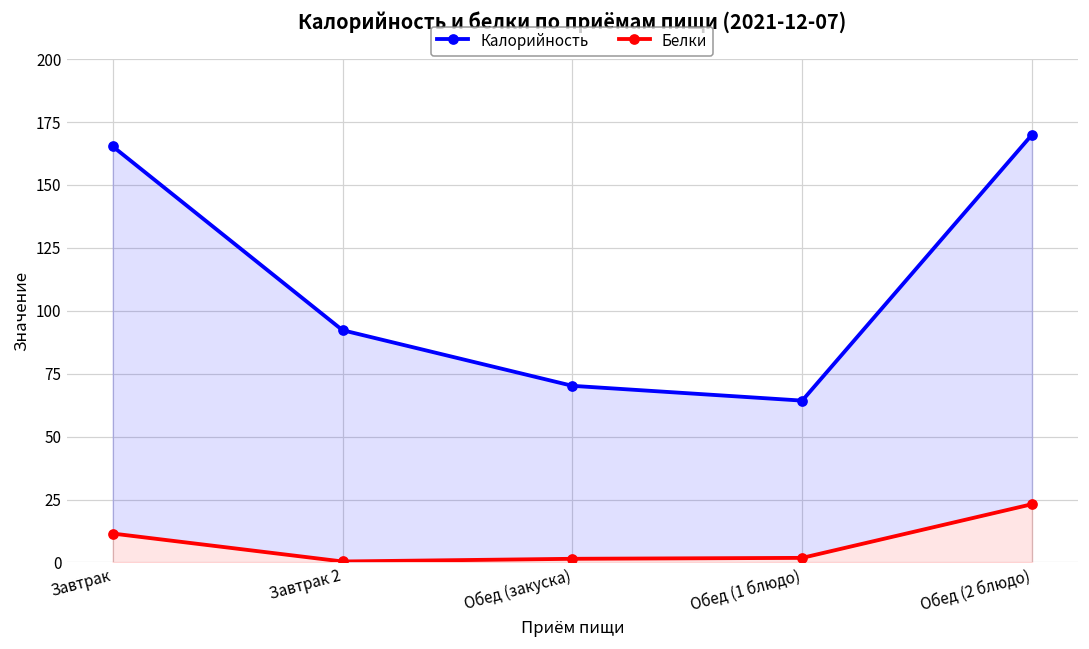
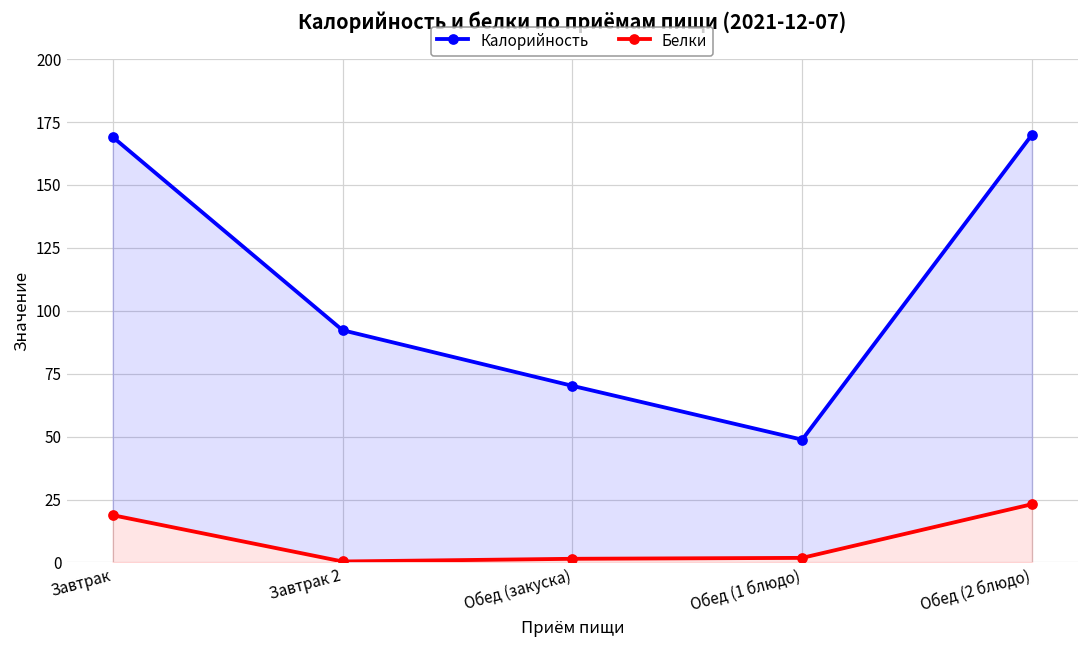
  {
    "Калорийность": {
-     "Завтрак": 165,
+     "Завтрак": 169,
      "Завтрак 2": 92,
      "Обед (закуска)": 70,
-     "Обед (1 блюдо)": 64,
+     "Обед (1 блюдо)": 49,
      "Обед (2 блюдо)": 170
    },
    "Белки": {
-     "Завтрак": 12,
+     "Завтрак": 19,
      "Завтрак 2": 0,
      "Обед (закуска)": 1,
      "Обед (1 блюдо)": 2,
      "Обед (2 блюдо)": 23
    }
  }
